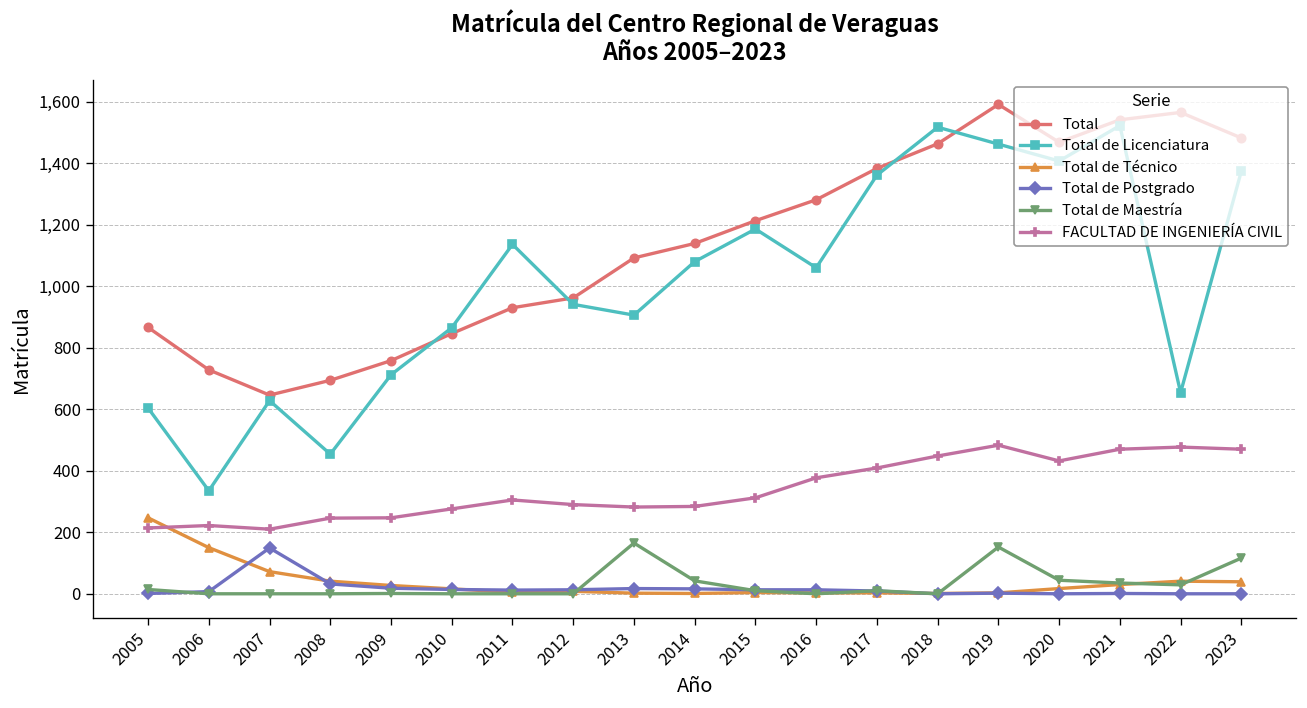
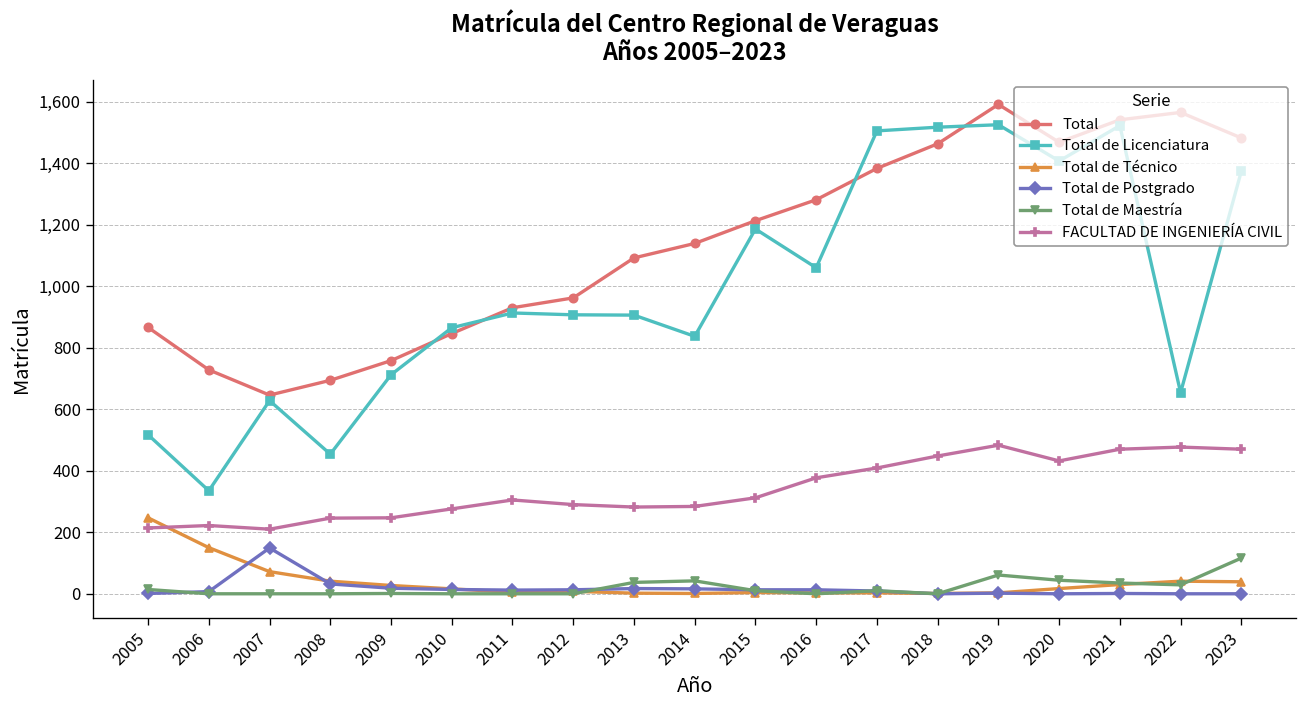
  {
    "Total de Licenciatura": {
-     "2005": "600",
+     "2005": "520",
      "2006": "340",
      "2007": "630",
      "2008": "450",
      "2009": "710",
      "2010": "870",
-     "2011": "1,140",
-     "2012": "940",
+     "2011": "910",
+     "2012": "910",
      "2013": "910",
-     "2014": "1,080",
+     "2014": "840",
      "2015": "1,190",
      "2016": "1,060",
-     "2017": "1,360",
+     "2017": "1,510",
      "2018": "1,520",
-     "2019": "1,460",
+     "2019": "1,530",
      "2022": "650"
    },
    "Total de Postgrado": {
      "2005": "0",
      "2007": "150",
      "2013": "20",
      "2014": "20",
      "2020": "0",
      "2021": "0",
      "2022": "0",
      "2023": "0"
    },
    "Total de Maestría": {
      "2005": "10",
      "2007": "0",
      "2008": "0",
      "2009": "0",
      "2010": "0",
-     "2013": "170",
+     "2013": "40",
      "2014": "40",
-     "2019": "150",
+     "2019": "60",
      "2020": "40",
      "2022": "30",
      "2023": "120"
    }
  }
